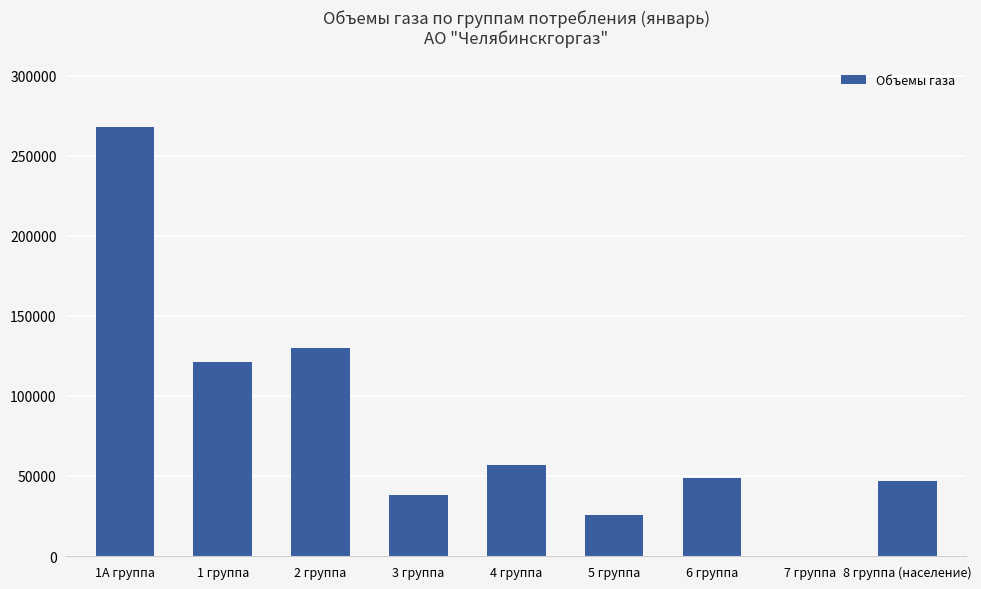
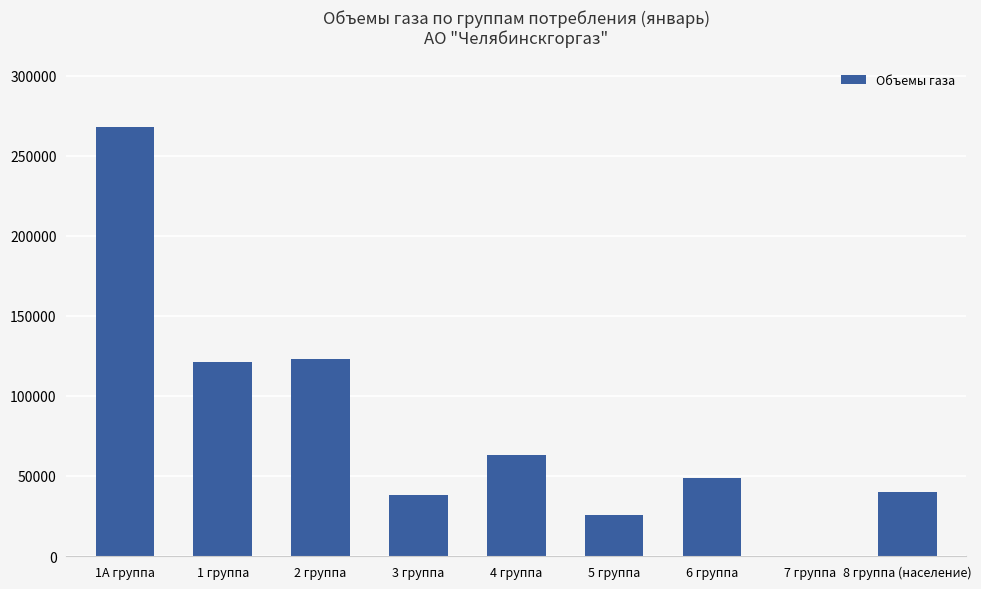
  {
    "1А группа": 268000,
    "1 группа": 121000,
-   "2 группа": 130000,
+   "2 группа": 123000,
    "3 группа": 38000,
-   "4 группа": 57000,
+   "4 группа": 63000,
    "5 группа": 25000,
    "6 группа": 49000,
-   "8 группа (население)": 47000
+   "8 группа (население)": 40000
  }
